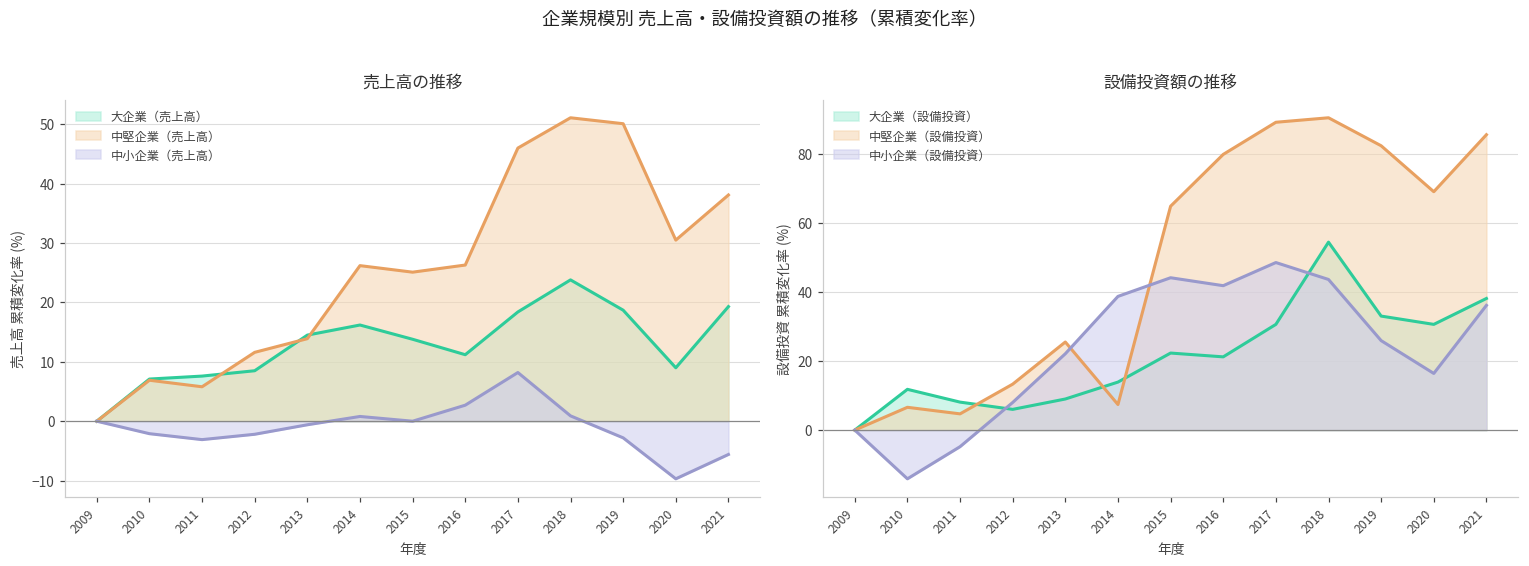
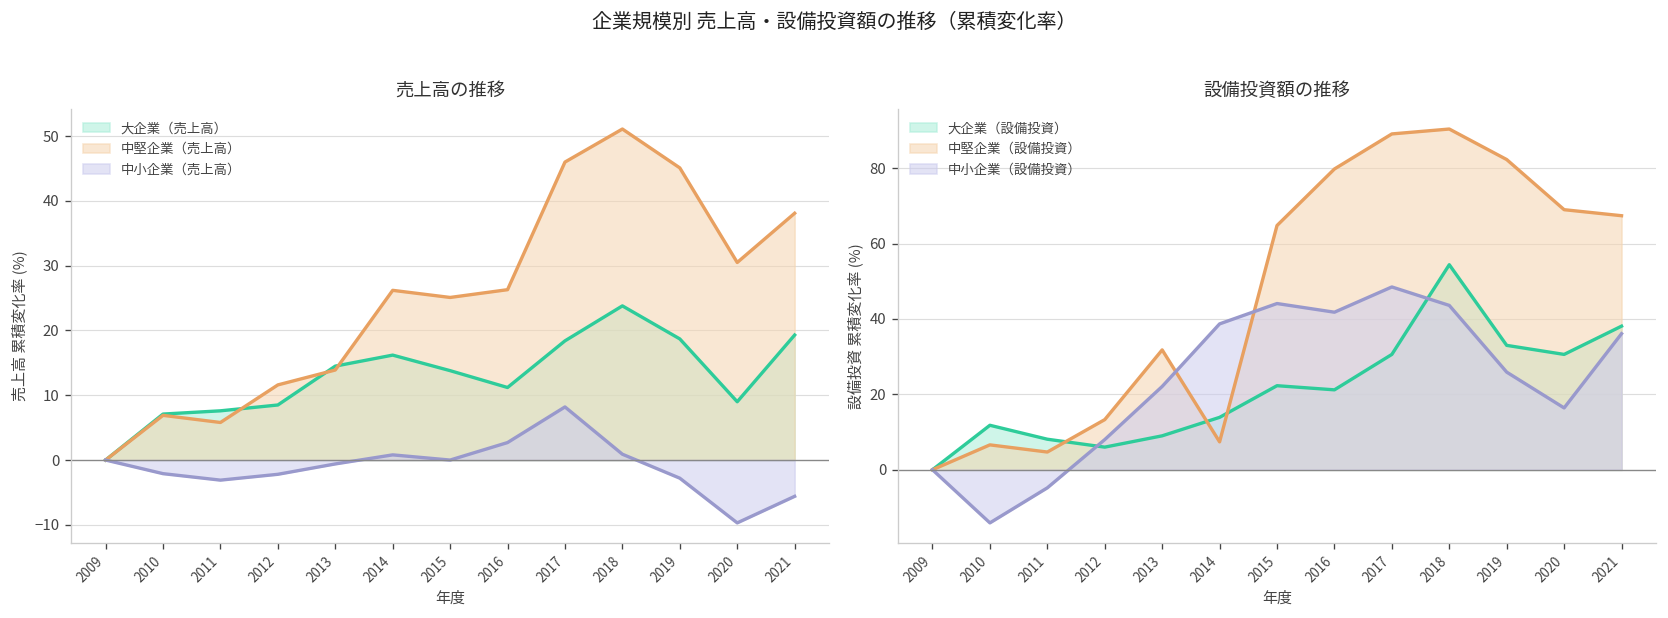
  {
    "売上高の推移": {
      "中堅企業（売上高）": {
        "2011": 6,
        "2012": 12,
        "2013": 14,
        "2014": 26,
        "2015": 25,
        "2016": 26,
        "2017": 46,
        "2018": 51,
-       "2019": 50,
+       "2019": 45,
        "2020": 31,
        "2021": 38
      }
    },
    "設備投資額の推移": {
      "中堅企業（設備投資）": {
        "2010": 7,
        "2011": 5,
        "2012": 13,
-       "2013": 26,
+       "2013": 32,
        "2014": 7,
        "2015": 65,
        "2016": 80,
        "2017": 89,
        "2018": 90,
        "2019": 82,
        "2020": 69,
-       "2021": 86
+       "2021": 67
      }
    }
  }
